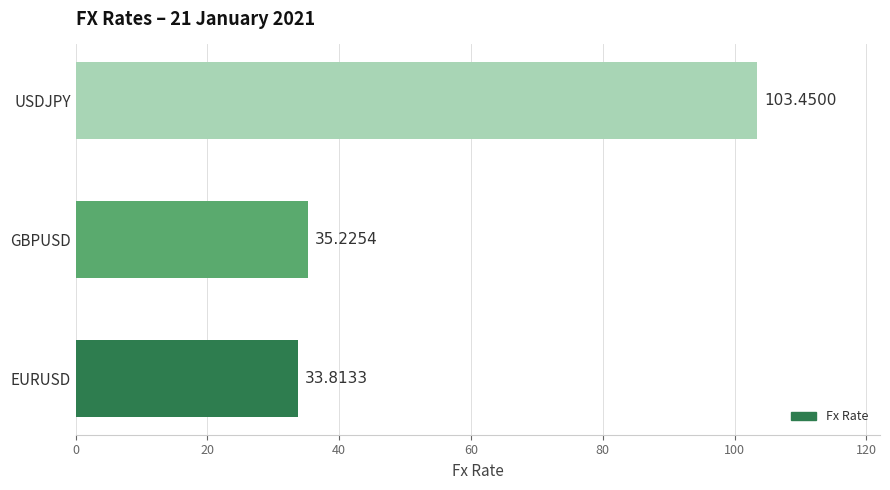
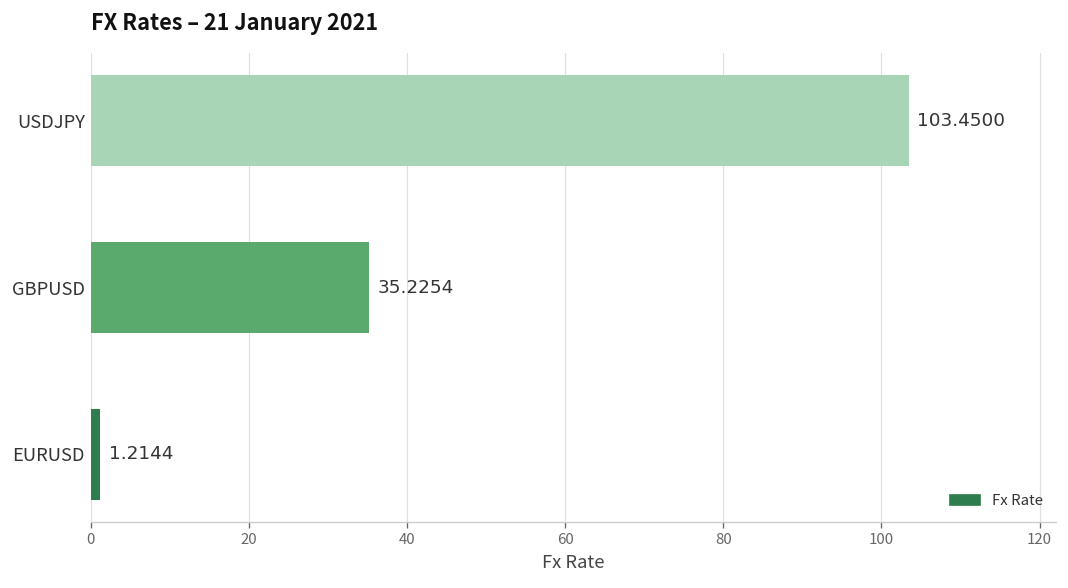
  {
    "USDJPY": 103.4500,
    "GBPUSD": 35.2254,
-   "EURUSD": 33.8133
+   "EURUSD": 1.2144
  }
